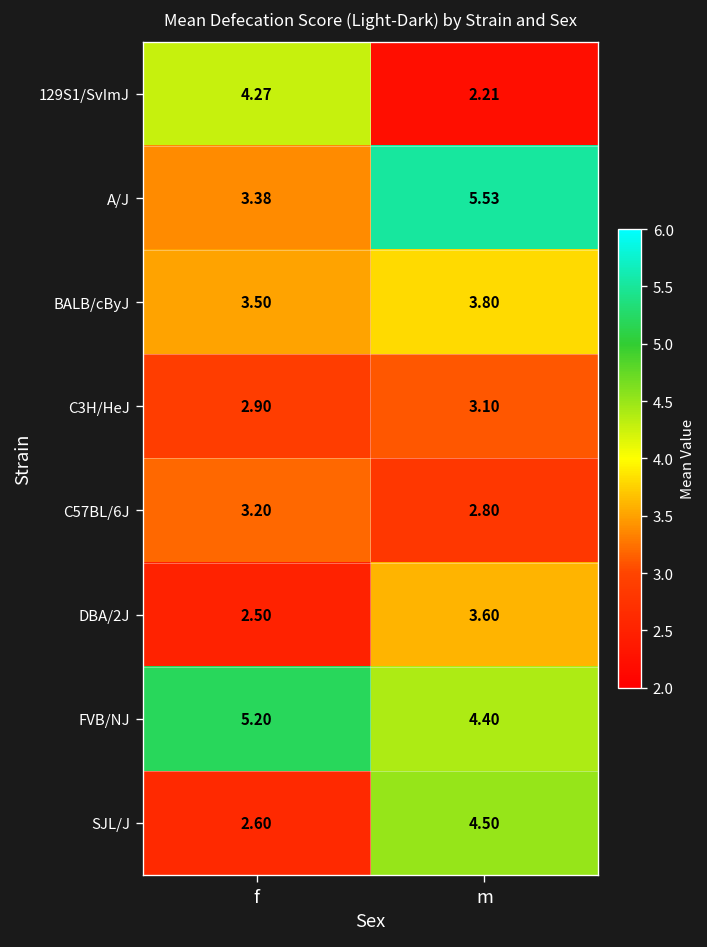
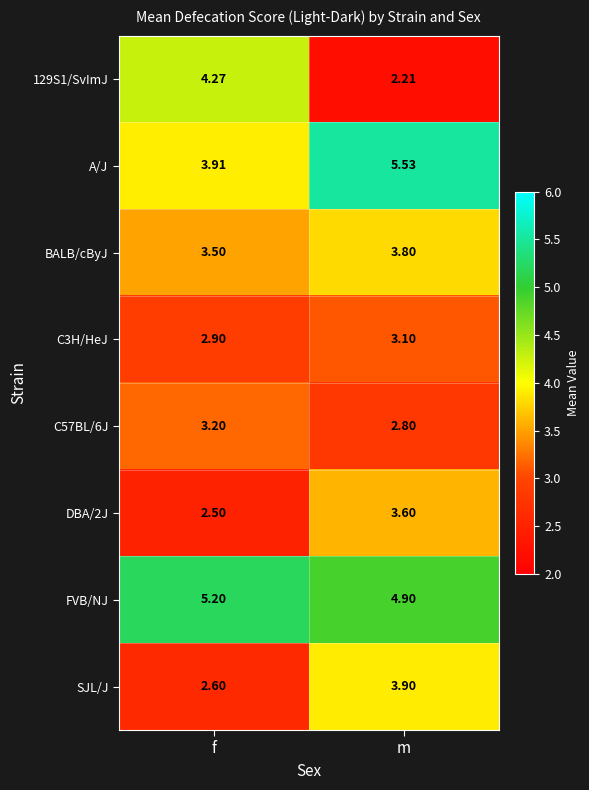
  {
    "129S1/SvImJ": {
      "f": 4.27,
      "m": 2.21
    },
    "A/J": {
-     "f": 3.38,
+     "f": 3.91,
      "m": 5.53
    },
    "BALB/cByJ": {
      "f": 3.50,
      "m": 3.80
    },
    "C3H/HeJ": {
      "f": 2.90,
      "m": 3.10
    },
    "C57BL/6J": {
      "f": 3.20,
      "m": 2.80
    },
    "DBA/2J": {
      "f": 2.50,
      "m": 3.60
    },
    "FVB/NJ": {
      "f": 5.20,
-     "m": 4.40
+     "m": 4.90
    },
    "SJL/J": {
      "f": 2.60,
-     "m": 4.50
+     "m": 3.90
    }
  }
